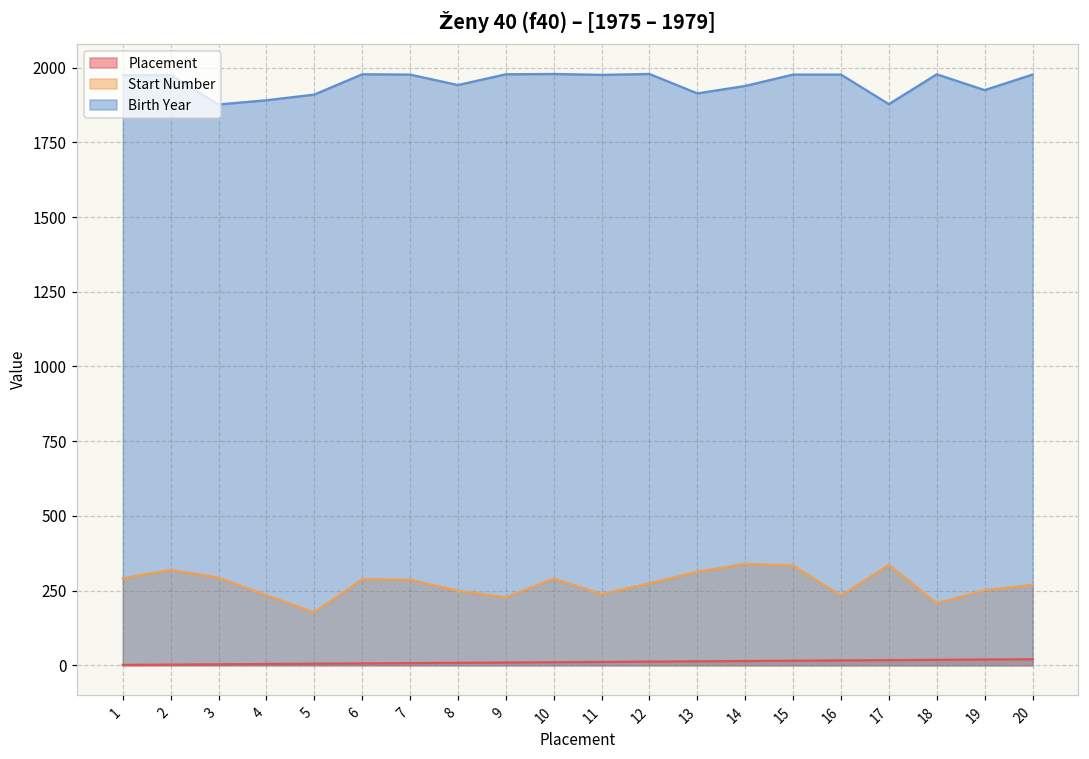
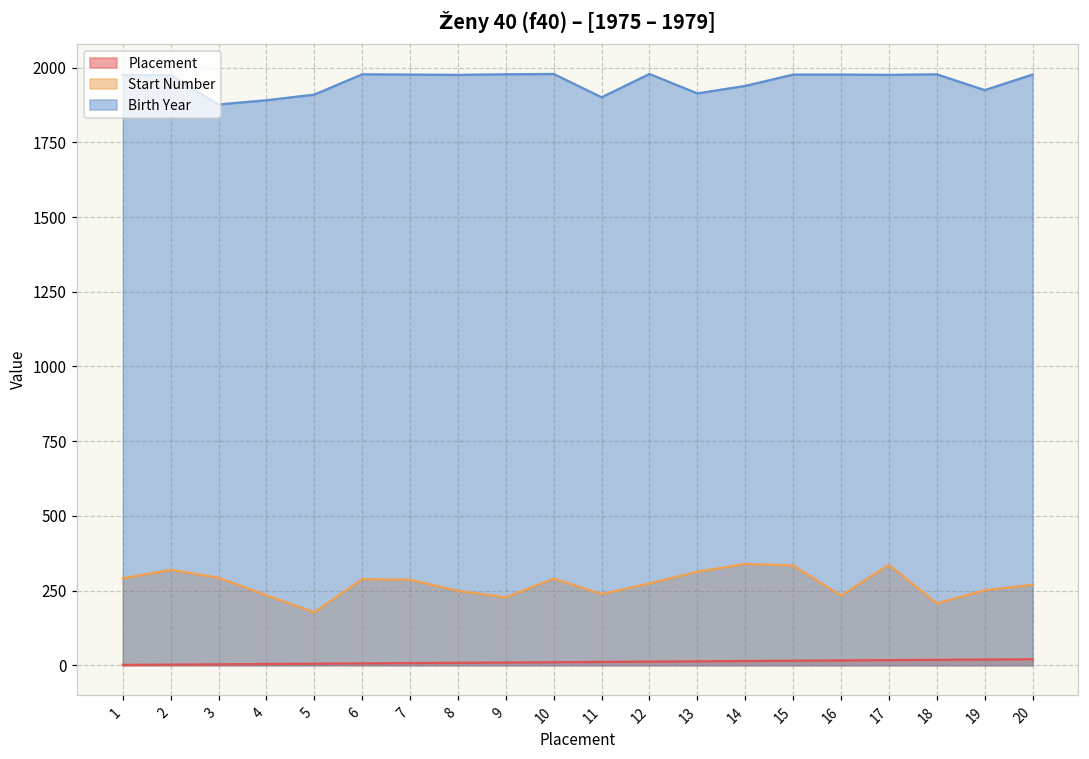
  {
    "Birth Year": {
      "4": 1890,
      "5": 1910,
      "6": 1980,
      "7": 1980,
-     "8": 1940,
+     "8": 1980,
      "9": 1980,
      "10": 1980,
-     "11": 1980,
+     "11": 1900,
      "12": 1980,
      "13": 1910,
      "14": 1940,
      "15": 1980,
      "16": 1980,
-     "17": 1880,
+     "17": 1980,
      "18": 1980,
      "19": 1930,
      "20": 1980
    }
  }
